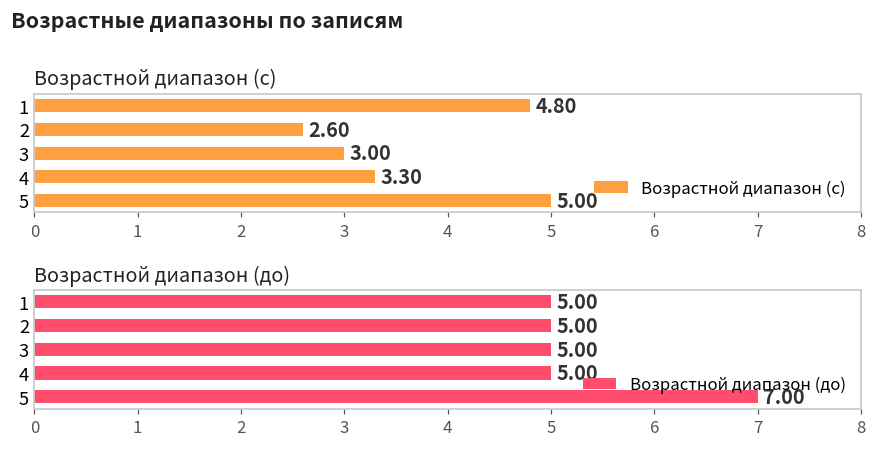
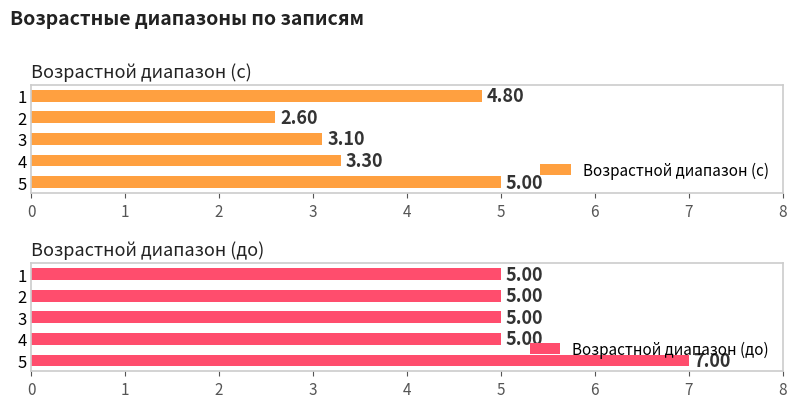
  {
    "Возрастной диапазон (с)": {
      "1": 4.80,
      "2": 2.60,
-     "3": 3.00,
+     "3": 3.10,
      "4": 3.30,
      "5": 5.00
    },
    "Возрастной диапазон (до)": {
      "1": 5.00,
      "2": 5.00,
      "3": 5.00,
      "4": 5.00,
      "5": 7.00
    }
  }
